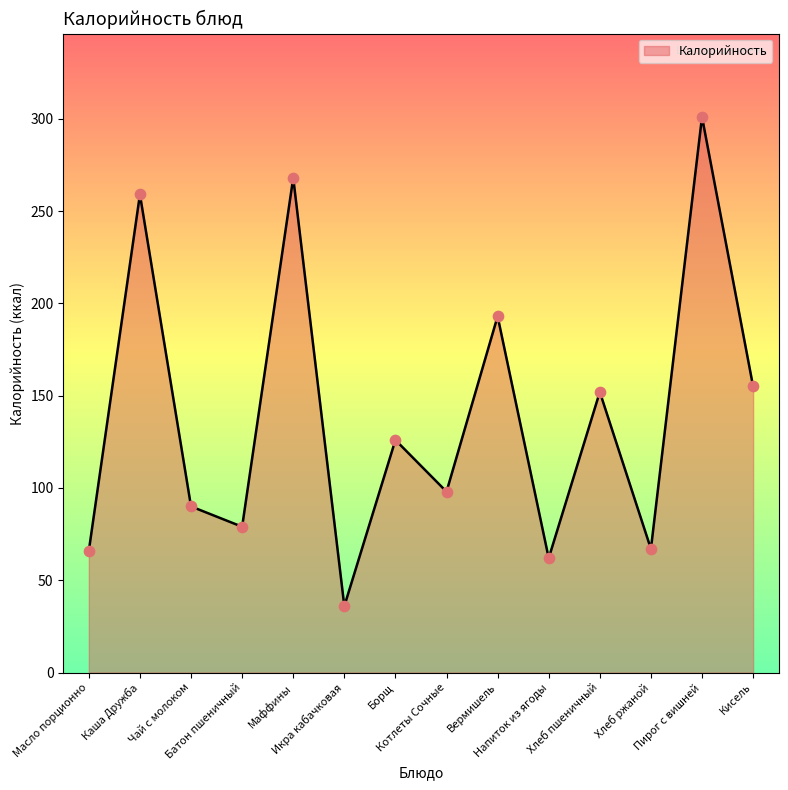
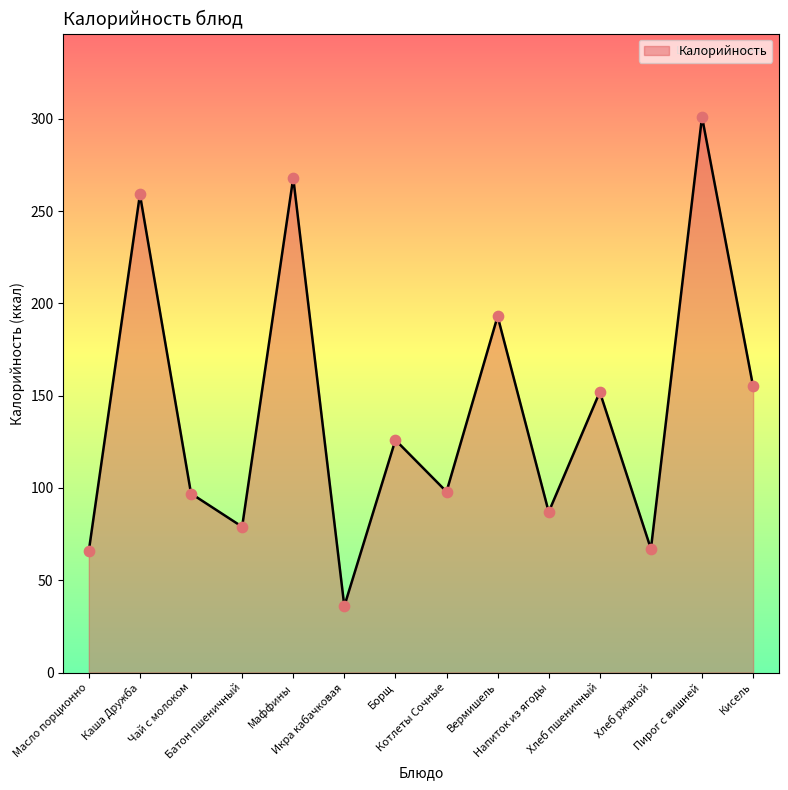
  {
    "Масло порционно": 66,
    "Каша Дружба": 259,
-   "Чай с молоком": 90,
+   "Чай с молоком": 97,
    "Батон пшеничный": 79,
    "Маффины": 268,
    "Икра кабачковая": 36,
    "Борщ": 126,
    "Котлеты Сочные": 98,
    "Вермишель": 193,
-   "Напиток из ягоды": 62,
+   "Напиток из ягоды": 87,
    "Хлеб пшеничный": 152,
    "Хлеб ржаной": 67,
    "Пирог с вишней": 301,
    "Кисель": 155
  }
